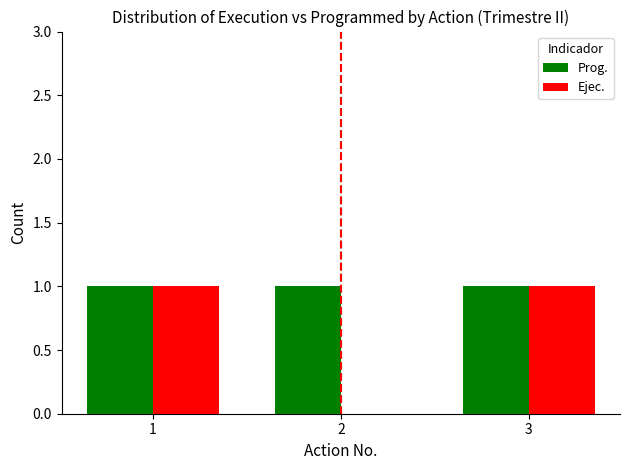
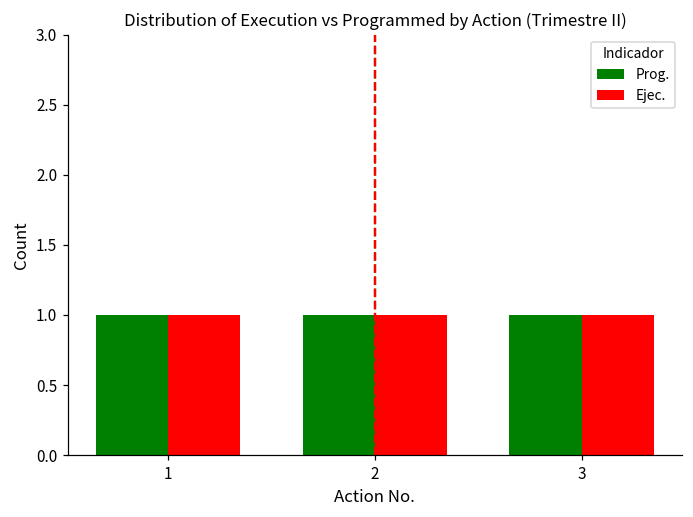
  {
    "Prog.": {
      "1": 1,
      "2": 1,
      "3": 1
    },
    "Ejec.": {
      "1": 1,
-     "2": 0,
+     "2": 1,
      "3": 1
    }
  }
